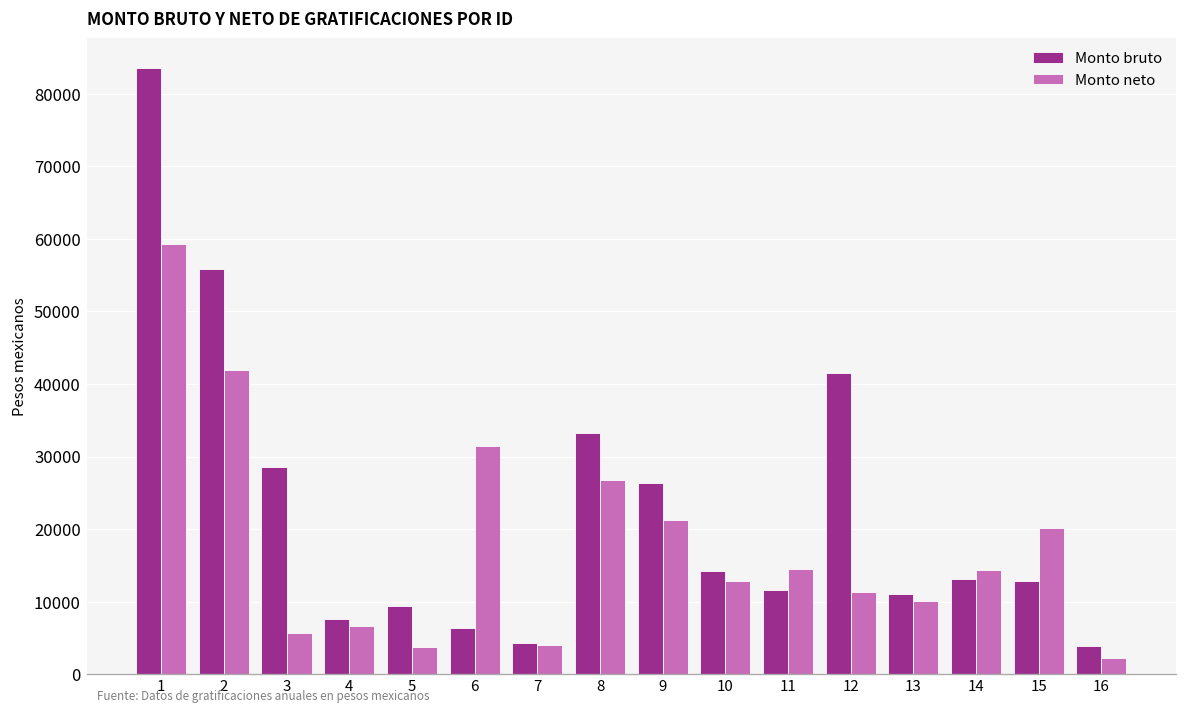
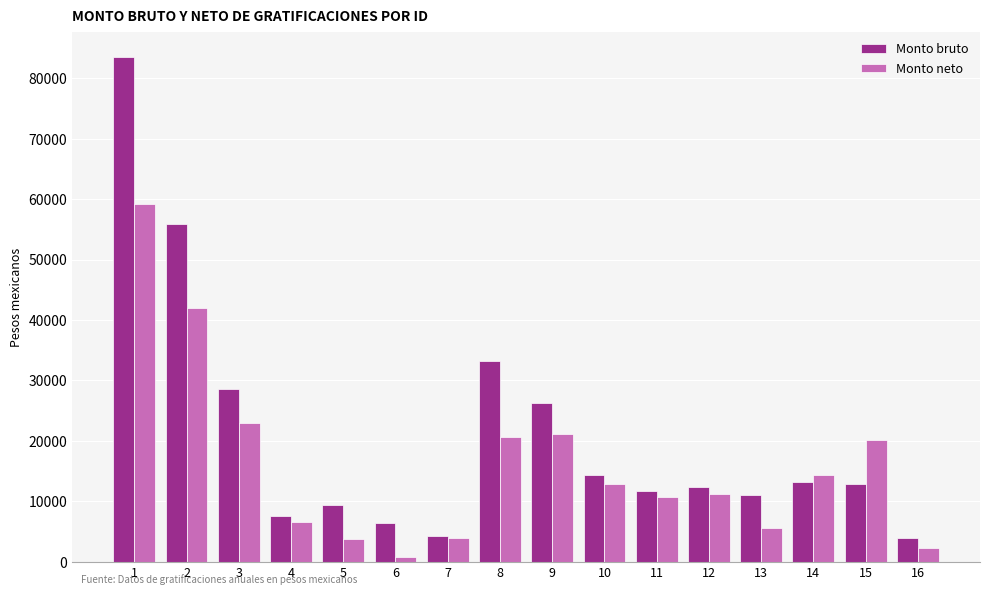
  {
    "Monto bruto": {
      "1": 84000,
      "2": 56000,
      "3": 29000,
      "4": 8000,
      "5": 9000,
      "6": 6000,
      "7": 4000,
      "8": 33000,
      "9": 26000,
      "10": 14000,
      "11": 12000,
-     "12": 41000,
+     "12": 12000,
      "13": 11000,
      "14": 13000,
      "15": 13000,
      "16": 4000
    },
    "Monto neto": {
      "1": 59000,
      "2": 42000,
-     "3": 6000,
+     "3": 23000,
      "4": 7000,
      "5": 4000,
-     "6": 31000,
+     "6": 1000,
      "7": 4000,
-     "8": 27000,
+     "8": 21000,
      "9": 21000,
      "10": 13000,
-     "11": 14000,
+     "11": 11000,
      "12": 11000,
-     "13": 10000,
+     "13": 6000,
      "14": 14000,
      "15": 20000,
      "16": 2000
    }
  }
